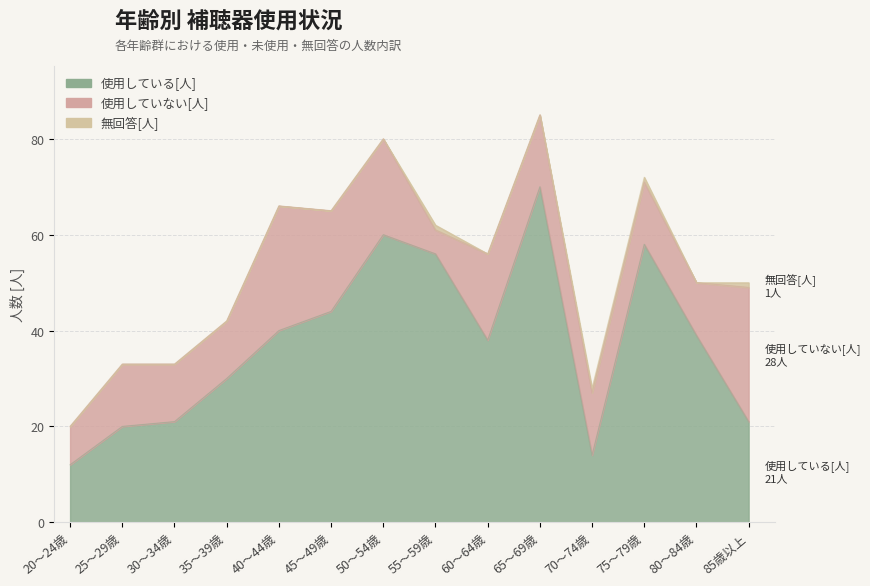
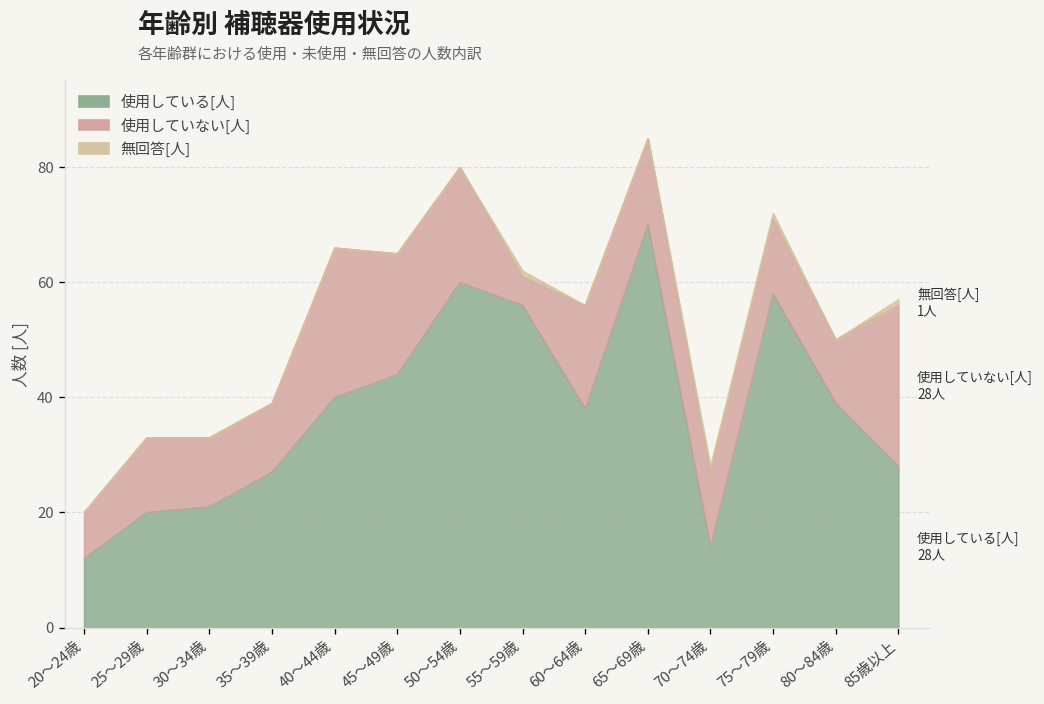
  {
    "使用している[人]": {
-     "35～39歳": "30",
-     "85歳以上": "21人"
+     "35～39歳": "27",
+     "85歳以上": "28人"
    }
  }
